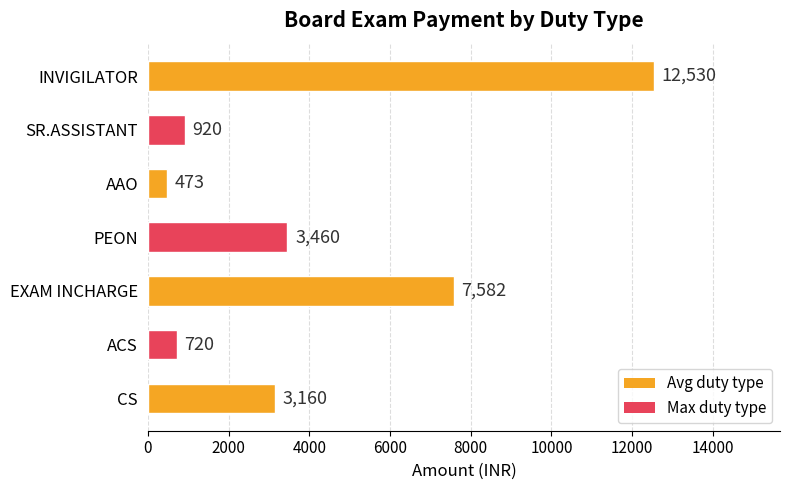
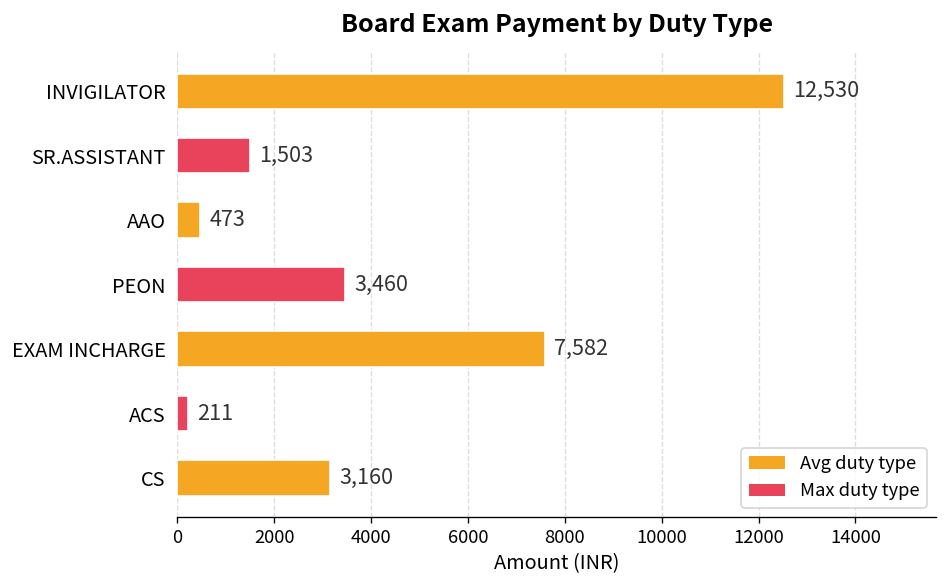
  {
    "INVIGILATOR": "12,530",
-   "SR.ASSISTANT": "920",
+   "SR.ASSISTANT": "1,503",
    "AAO": "473",
    "PEON": "3,460",
    "EXAM INCHARGE": "7,582",
-   "ACS": "720",
+   "ACS": "211",
    "CS": "3,160"
  }
